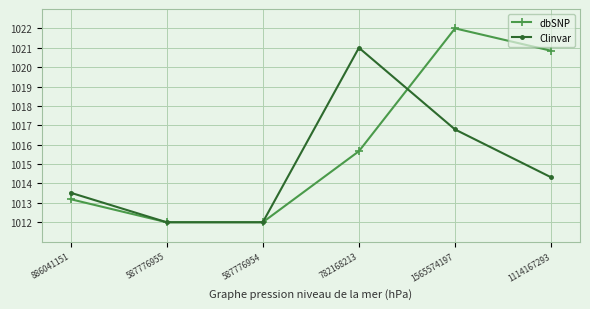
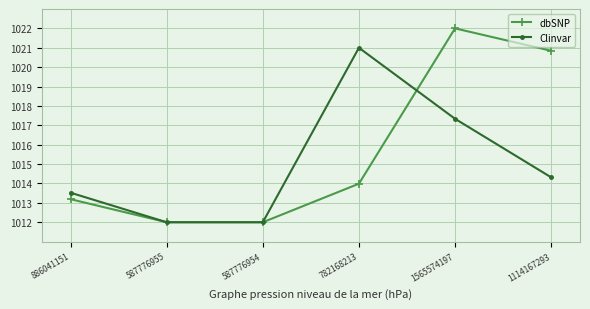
  {
    "dbSNP": {
      "886041151": 1013.2,
-     "782168213": 1015.7,
+     "782168213": 1014.0,
      "1565574197": 1022.0,
      "1114167293": 1020.8
    },
    "Clinvar": {
      "886041151": 1013.5,
      "782168213": 1021.0,
-     "1565574197": 1016.8,
+     "1565574197": 1017.3,
      "1114167293": 1014.3
    }
  }
